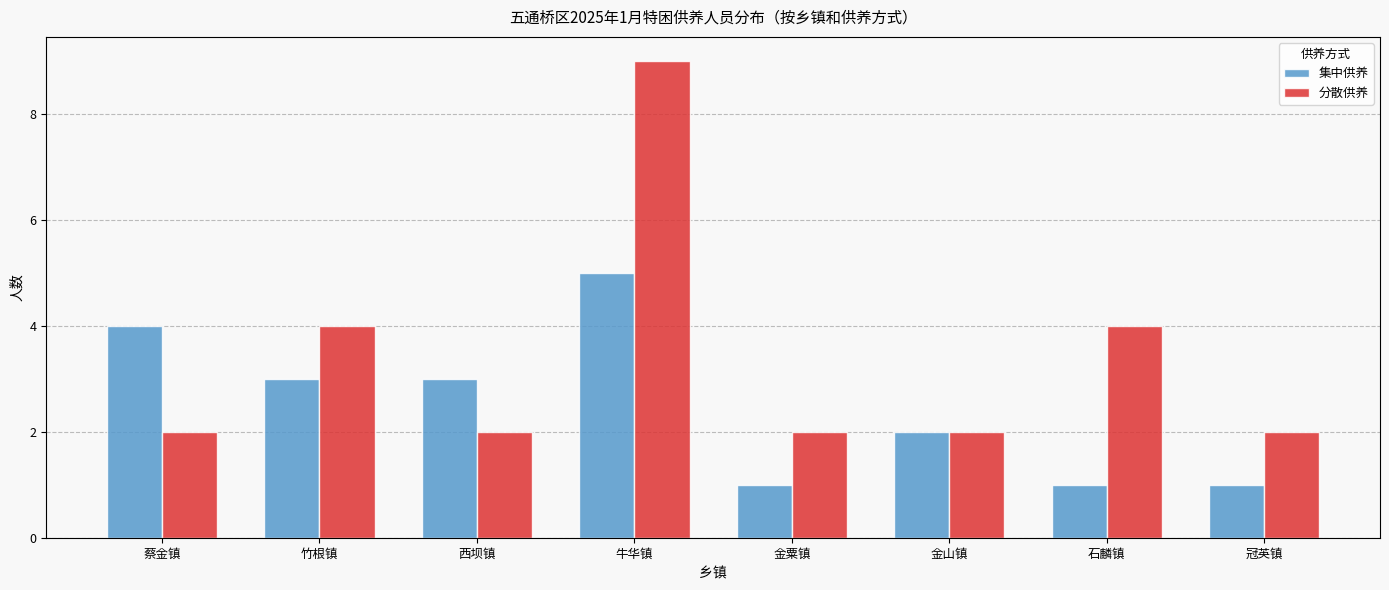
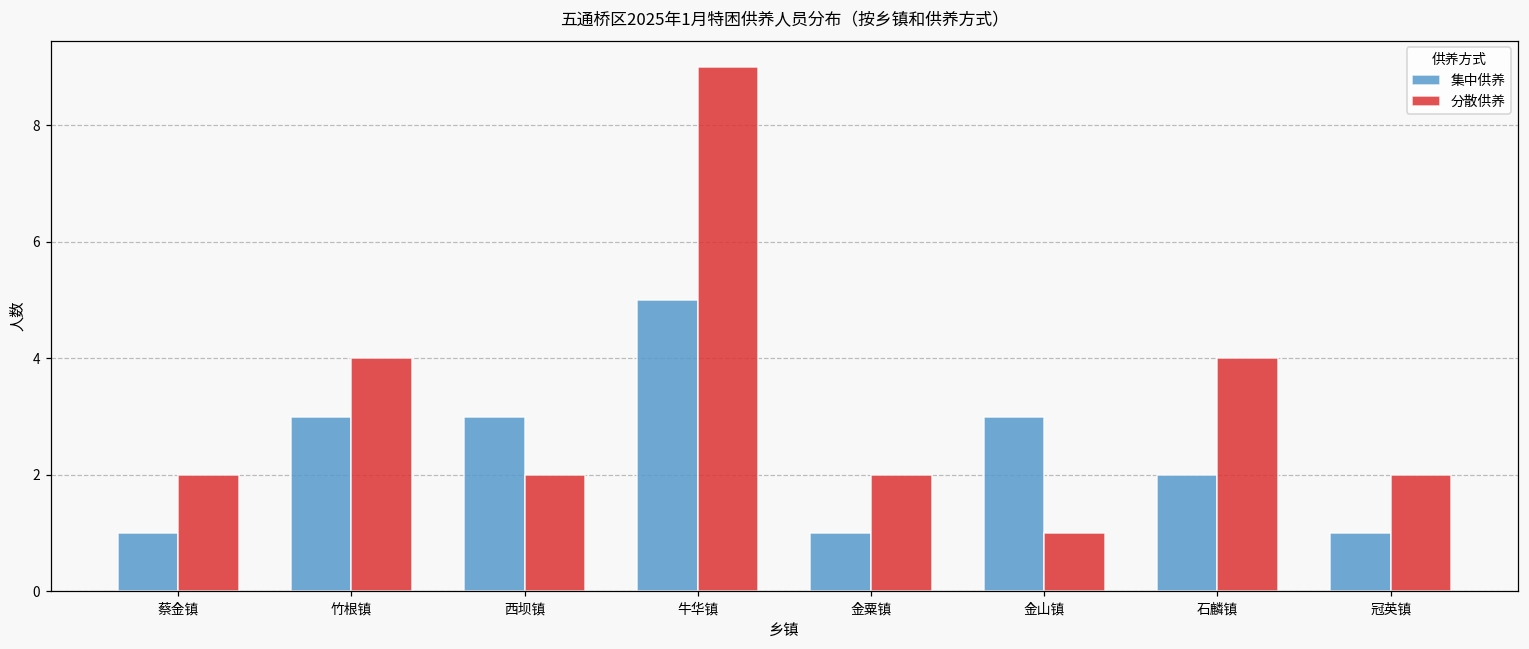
  {
    "集中供养": {
-     "蔡金镇": 4,
+     "蔡金镇": 1,
      "竹根镇": 3,
      "西坝镇": 3,
      "牛华镇": 5,
      "金粟镇": 1,
-     "金山镇": 2,
-     "石麟镇": 1,
+     "金山镇": 3,
+     "石麟镇": 2,
      "冠英镇": 1
    },
    "分散供养": {
      "蔡金镇": 2,
      "竹根镇": 4,
      "西坝镇": 2,
      "牛华镇": 9,
      "金粟镇": 2,
-     "金山镇": 2,
+     "金山镇": 1,
      "石麟镇": 4,
      "冠英镇": 2
    }
  }
